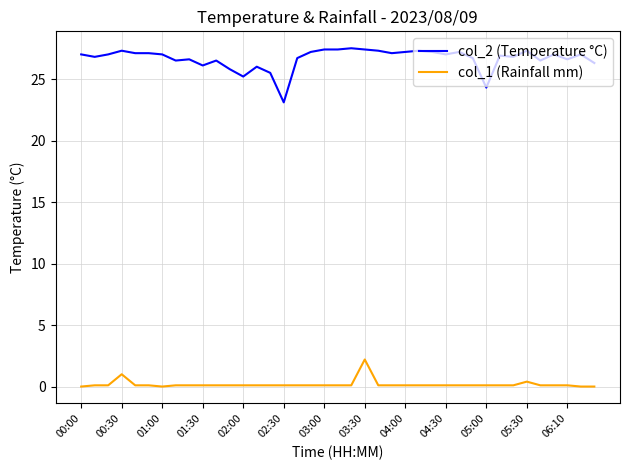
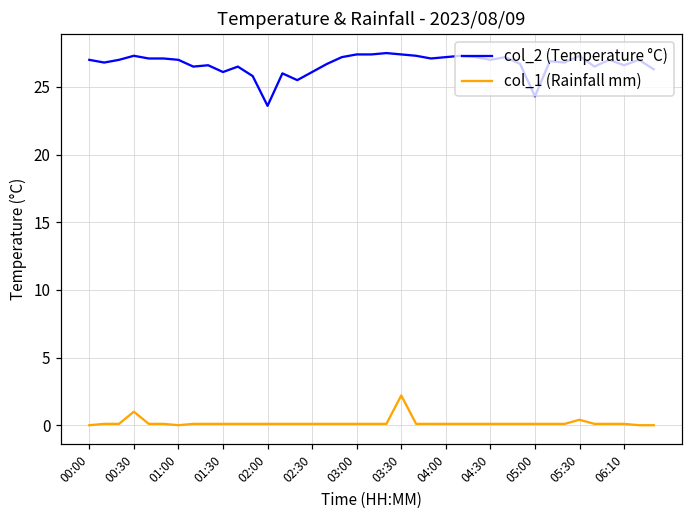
  {
    "col_2 (Temperature °C)": {
      "00:00": 27.0,
      "00:30": 27.3,
      "01:00": 27.0,
      "01:30": 26.1,
-     "02:00": 25.2,
-     "02:30": 23.1,
+     "02:00": 23.6,
+     "02:30": 26.1,
      "03:00": 27.4,
      "03:30": 27.4,
      "04:00": 27.2,
      "05:00": 24.3
    },
    "col_1 (Rainfall mm)": {
      "00:00": 0.0,
      "00:30": 1.0,
      "01:00": 0.0,
      "01:30": 0.1,
      "02:00": 0.1,
      "02:30": 0.1,
      "03:00": 0.1,
      "03:30": 2.2,
      "04:00": 0.1,
      "04:30": 0.1,
      "05:00": 0.1,
      "05:30": 0.4,
      "06:10": 0.1
    }
  }
